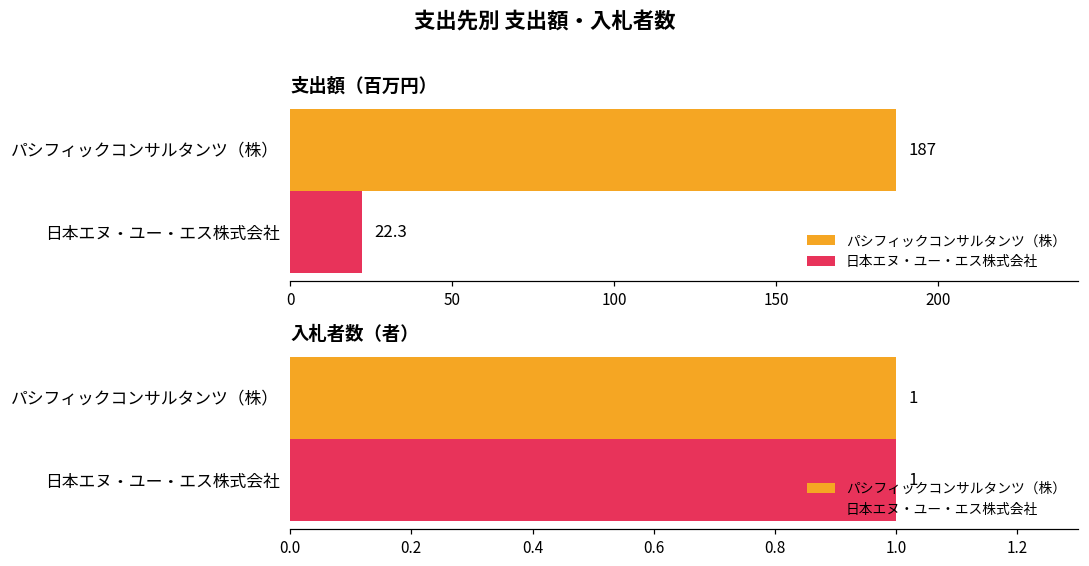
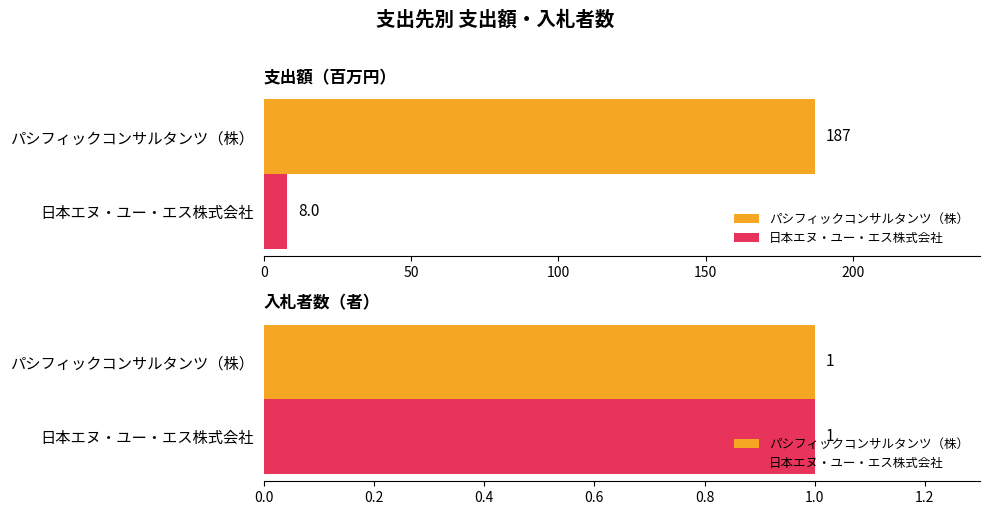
  {
    "支出額（百万円）": {
      "パシフィックコンサルタンツ（株）": 187,
-     "日本エヌ・ユー・エス株式会社": 22.3
+     "日本エヌ・ユー・エス株式会社": 8.0
    },
    "入札者数（者）": {
      "パシフィックコンサルタンツ（株）": 1,
      "日本エヌ・ユー・エス株式会社": 1
    }
  }
